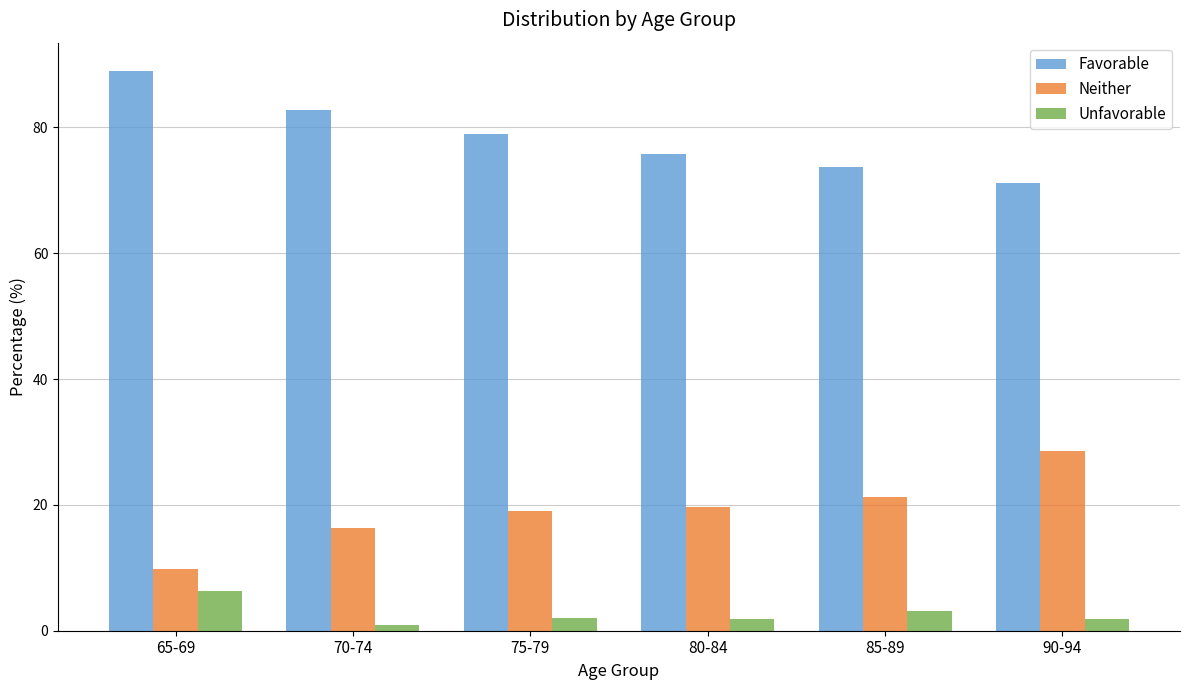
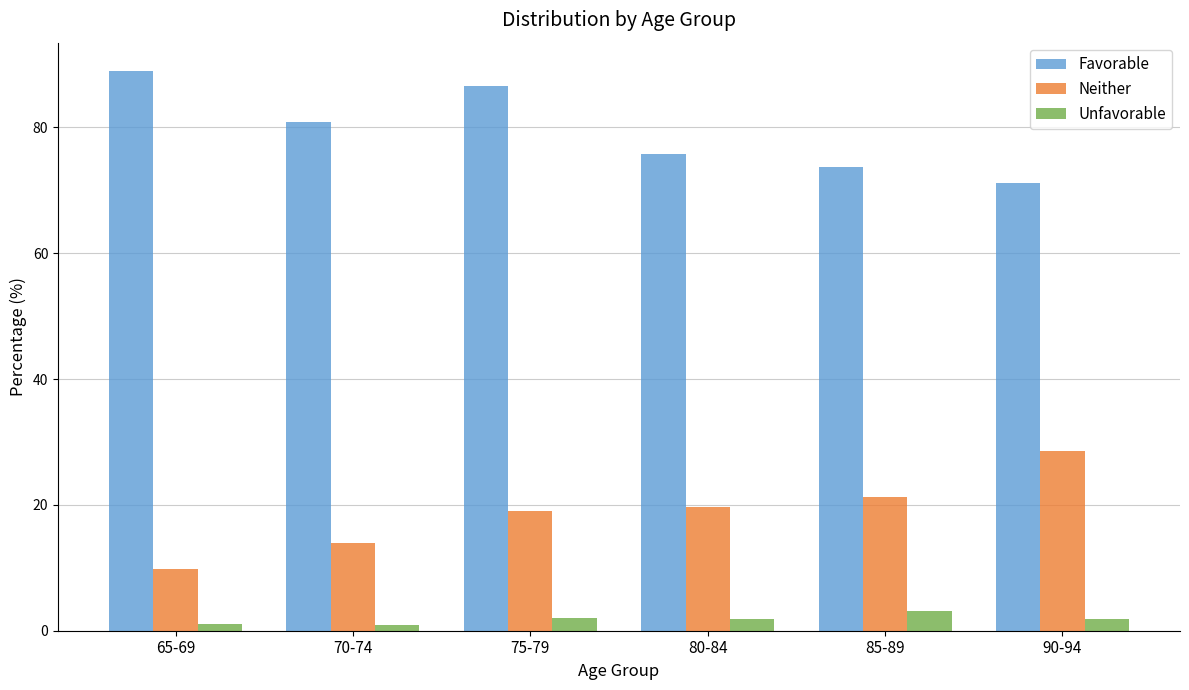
  {
    "Favorable": {
      "65-69": 89,
-     "70-74": 83,
-     "75-79": 79,
+     "70-74": 81,
+     "75-79": 87,
      "80-84": 76,
      "85-89": 74,
      "90-94": 71
    },
    "Neither": {
      "65-69": 10,
-     "70-74": 16,
+     "70-74": 14,
      "75-79": 19,
      "80-84": 20,
      "85-89": 21,
      "90-94": 29
    },
    "Unfavorable": {
-     "65-69": 6,
+     "65-69": 1,
      "70-74": 1,
      "75-79": 2,
      "80-84": 2,
      "85-89": 3,
      "90-94": 2
    }
  }
